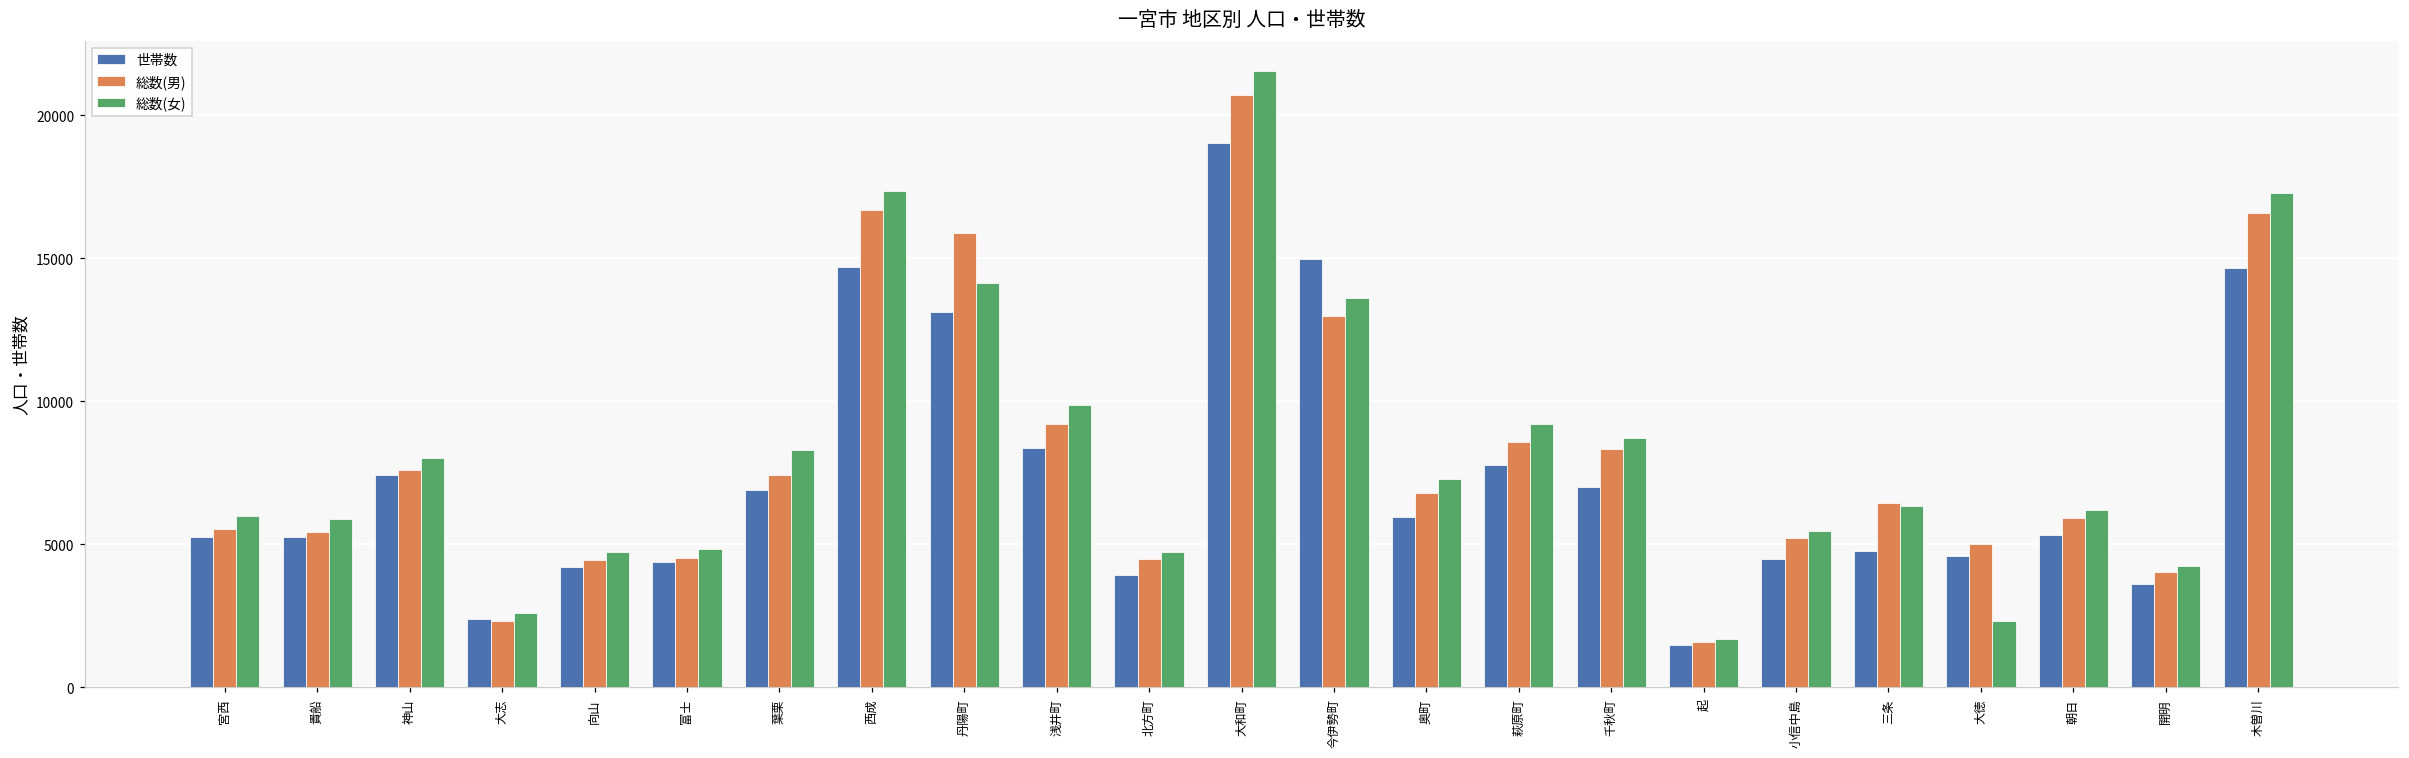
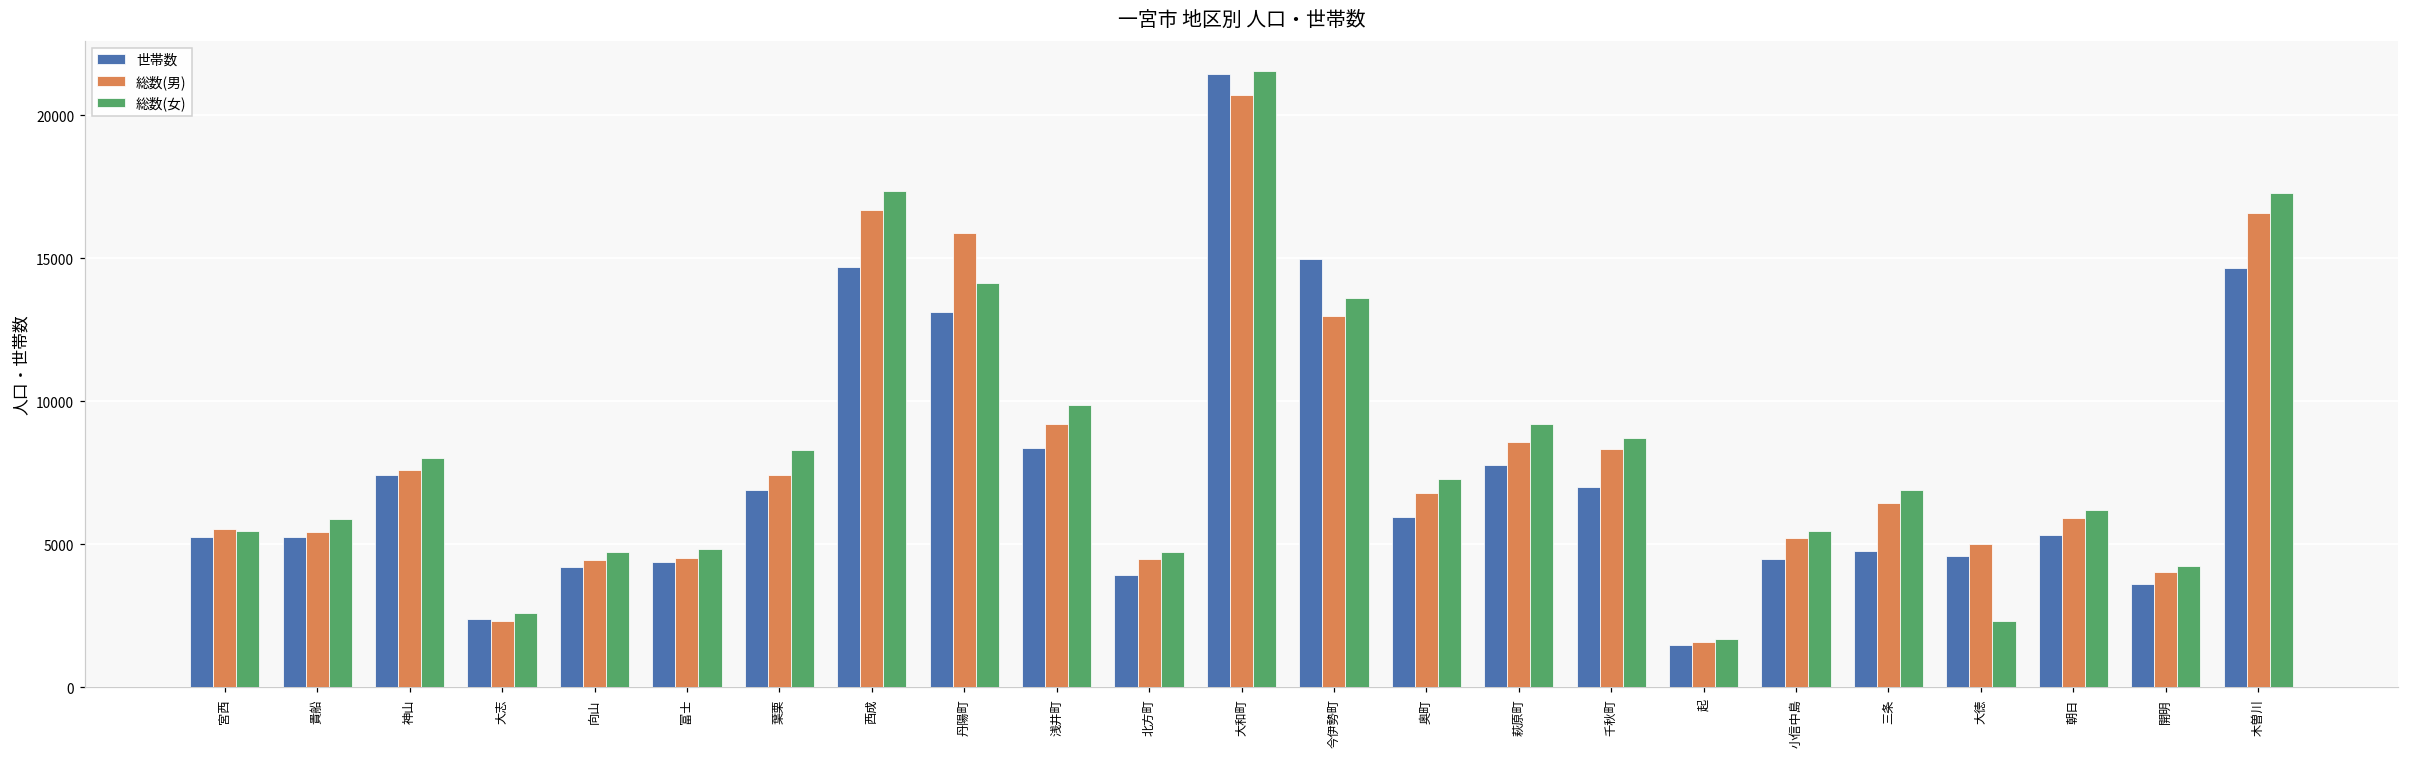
  {
    "世帯数": {
      "宮西": 5300,
      "貴船": 5300,
      "神山": 7400,
      "大志": 2400,
      "向山": 4200,
      "富士": 4400,
      "葉栗": 6900,
      "西成": 14700,
      "丹陽町": 13100,
      "浅井町": 8400,
      "北方町": 3900,
-     "大和町": 19000,
+     "大和町": 21400,
      "今伊勢町": 15000,
      "奥町": 6000,
      "萩原町": 7800,
      "千秋町": 7000,
      "起": 1500,
      "小信中島": 4500,
      "三条": 4800,
      "大徳": 4600,
      "朝日": 5300,
      "開明": 3600,
      "木曽川": 14700
    },
    "総数(男)": {
      "宮西": 5500,
      "貴船": 5400,
      "神山": 7600,
      "大志": 2300,
      "向山": 4500,
      "富士": 4500,
      "葉栗": 7400,
      "西成": 16700,
      "丹陽町": 15900,
      "浅井町": 9200,
      "北方町": 4500,
      "大和町": 20700,
      "今伊勢町": 13000,
      "奥町": 6800,
      "萩原町": 8600,
      "千秋町": 8300,
      "起": 1600,
      "小信中島": 5200,
      "三条": 6400,
      "大徳": 5000,
      "朝日": 5900,
      "開明": 4000,
      "木曽川": 16600
    },
    "総数(女)": {
-     "宮西": 6000,
+     "宮西": 5500,
      "貴船": 5900,
      "神山": 8000,
      "大志": 2600,
      "向山": 4700,
      "富士": 4800,
      "葉栗": 8300,
      "西成": 17300,
      "丹陽町": 14100,
      "浅井町": 9900,
      "北方町": 4700,
      "大和町": 21500,
      "今伊勢町": 13600,
      "奥町": 7300,
      "萩原町": 9200,
      "千秋町": 8700,
      "起": 1700,
      "小信中島": 5500,
-     "三条": 6300,
+     "三条": 6900,
      "大徳": 2300,
      "朝日": 6200,
      "開明": 4200,
      "木曽川": 17300
    }
  }
